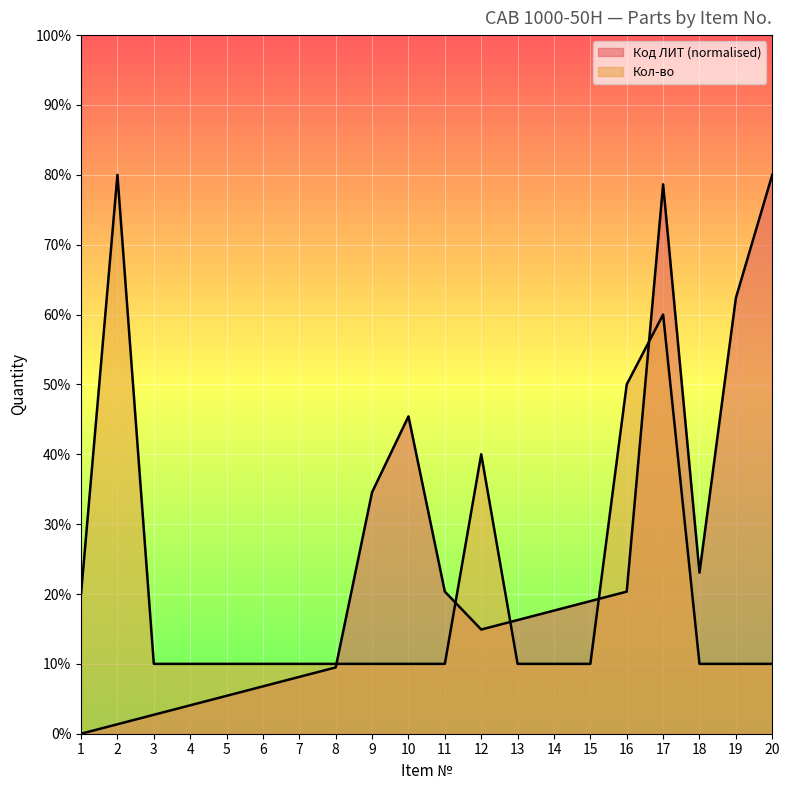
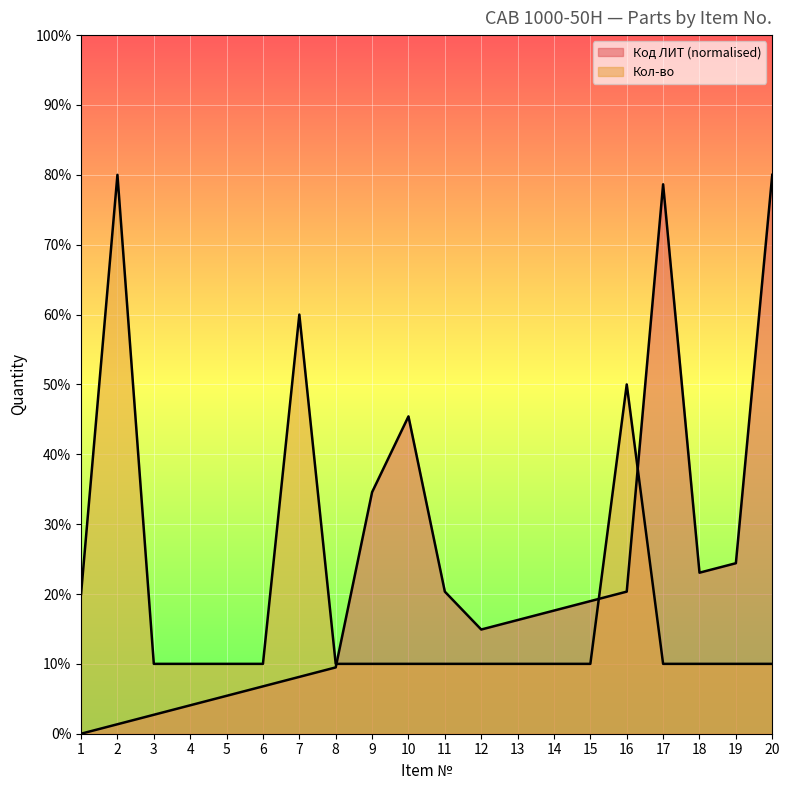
  {
    "Код ЛИТ (normalised)": {
      "1": "0%",
      "2": "1%",
      "3": "3%",
      "4": "4%",
      "5": "5%",
      "6": "7%",
      "7": "8%",
      "8": "9%",
      "9": "35%",
      "10": "45%",
      "11": "20%",
      "12": "15%",
      "13": "16%",
      "14": "18%",
      "15": "19%",
      "16": "20%",
      "17": "79%",
      "18": "23%",
-     "19": "62%",
+     "19": "24%",
      "20": "80%"
    },
    "Кол-во": {
      "1": "20%",
      "2": "80%",
      "3": "10%",
      "4": "10%",
      "5": "10%",
      "6": "10%",
-     "7": "10%",
+     "7": "60%",
      "8": "10%",
      "9": "10%",
      "10": "10%",
      "11": "10%",
-     "12": "40%",
+     "12": "10%",
      "13": "10%",
      "14": "10%",
      "15": "10%",
      "16": "50%",
-     "17": "60%",
+     "17": "10%",
      "18": "10%",
      "19": "10%",
      "20": "10%"
    }
  }
